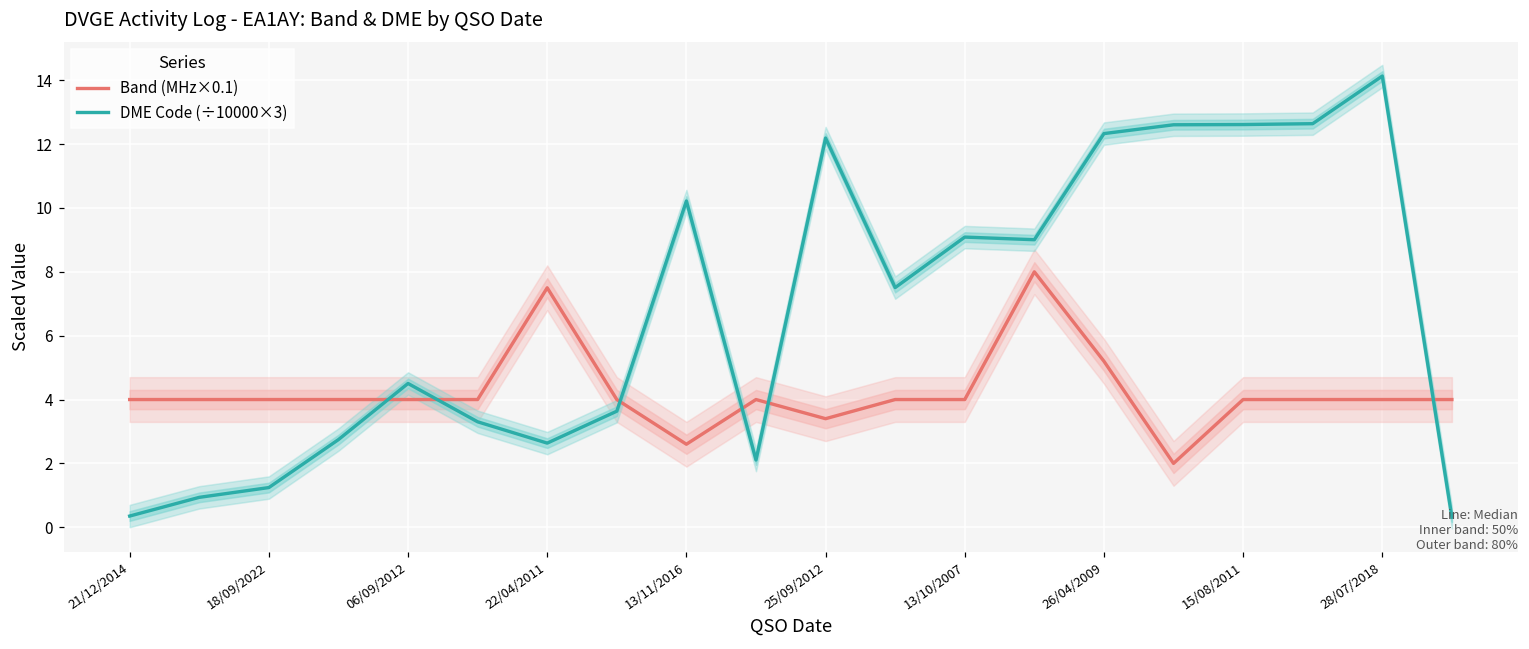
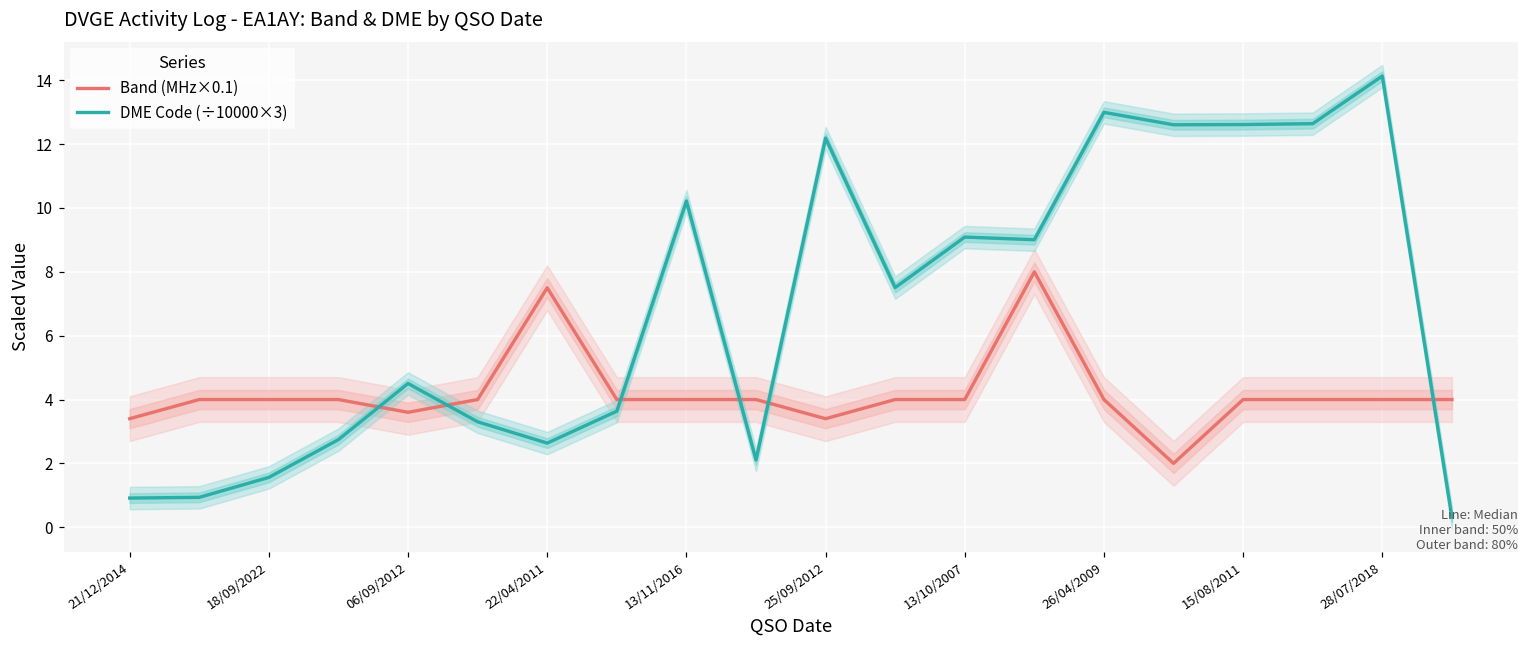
  {
    "Band (MHz×0.1)": {
-     "21/12/2014": 4.0,
+     "21/12/2014": 3.4,
      "18/09/2022": 4.0,
-     "06/09/2012": 4.0,
+     "06/09/2012": 3.6,
      "22/04/2011": 7.5,
-     "13/11/2016": 2.6,
+     "13/11/2016": 4.0,
      "25/09/2012": 3.4,
      "13/10/2007": 4.0,
-     "26/04/2009": 5.2,
+     "26/04/2009": 4.0,
      "15/08/2011": 4.0,
      "28/07/2018": 4.0
    },
    "DME Code (÷10000×3)": {
-     "21/12/2014": 0.4,
-     "18/09/2022": 1.2,
+     "21/12/2014": 0.9,
+     "18/09/2022": 1.6,
      "06/09/2012": 4.5,
      "22/04/2011": 2.6,
      "13/11/2016": 10.2,
      "25/09/2012": 12.2,
      "13/10/2007": 9.1,
-     "26/04/2009": 12.3,
+     "26/04/2009": 13.0,
      "15/08/2011": 12.6,
      "28/07/2018": 14.1
    }
  }
